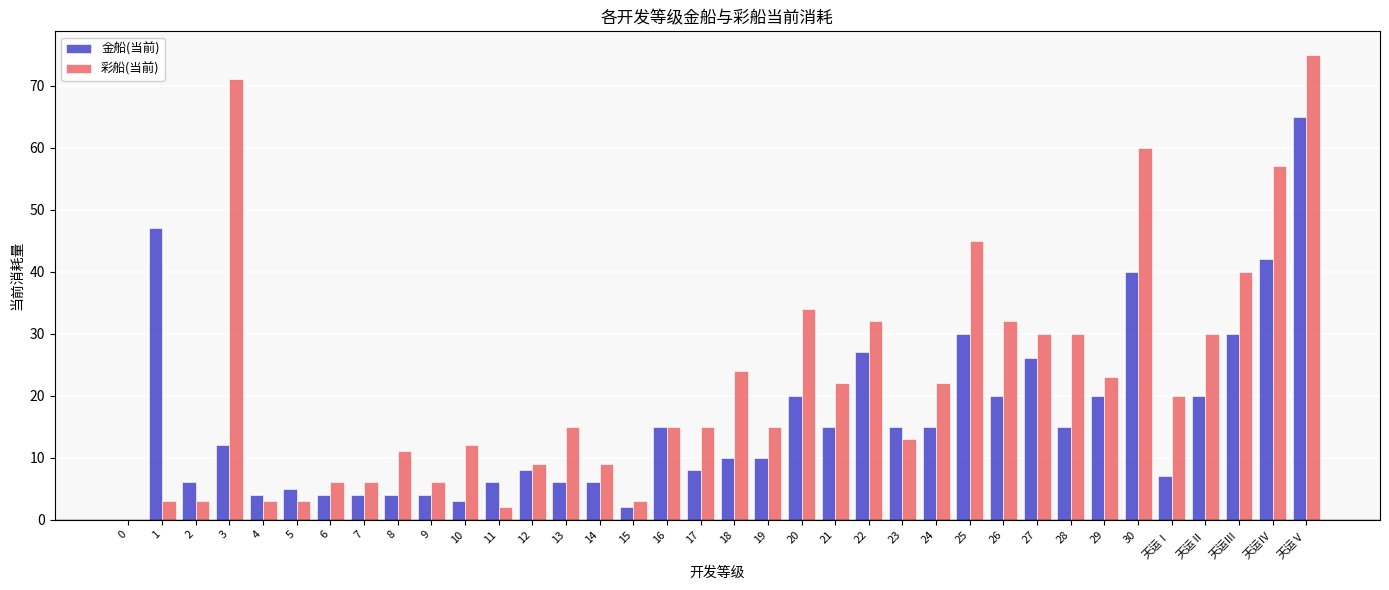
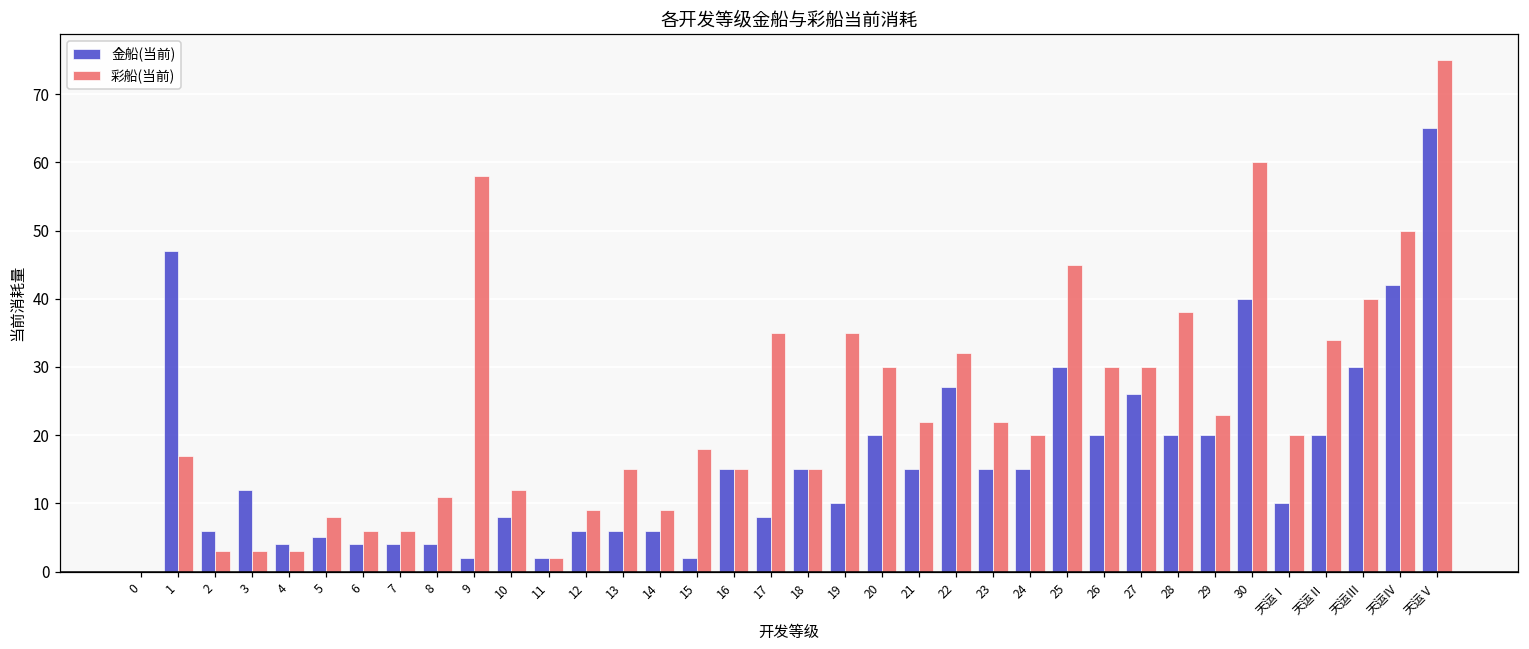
  {
    "金船(当前)": {
      "0": 0,
      "1": 47,
      "2": 6,
      "3": 12,
      "4": 4,
      "5": 5,
      "6": 4,
      "7": 4,
      "8": 4,
-     "9": 4,
-     "10": 3,
-     "11": 6,
-     "12": 8,
+     "9": 2,
+     "10": 8,
+     "11": 2,
+     "12": 6,
      "13": 6,
      "14": 6,
      "15": 2,
      "16": 15,
      "17": 8,
-     "18": 10,
+     "18": 15,
      "19": 10,
      "20": 20,
      "21": 15,
      "22": 27,
      "23": 15,
      "24": 15,
      "25": 30,
      "26": 20,
      "27": 26,
-     "28": 15,
+     "28": 20,
      "29": 20,
      "30": 40,
-     "天运Ⅰ": 7,
+     "天运Ⅰ": 10,
      "天运Ⅱ": 20,
      "天运Ⅲ": 30,
      "天运Ⅳ": 42,
      "天运Ⅴ": 65
    },
    "彩船(当前)": {
      "0": 0,
-     "1": 3,
+     "1": 17,
      "2": 3,
-     "3": 71,
+     "3": 3,
      "4": 3,
-     "5": 3,
+     "5": 8,
      "6": 6,
      "7": 6,
      "8": 11,
-     "9": 6,
+     "9": 58,
      "10": 12,
      "11": 2,
      "12": 9,
      "13": 15,
      "14": 9,
-     "15": 3,
+     "15": 18,
      "16": 15,
-     "17": 15,
-     "18": 24,
-     "19": 15,
-     "20": 34,
+     "17": 35,
+     "18": 15,
+     "19": 35,
+     "20": 30,
      "21": 22,
      "22": 32,
-     "23": 13,
-     "24": 22,
+     "23": 22,
+     "24": 20,
      "25": 45,
-     "26": 32,
+     "26": 30,
      "27": 30,
-     "28": 30,
+     "28": 38,
      "29": 23,
      "30": 60,
      "天运Ⅰ": 20,
-     "天运Ⅱ": 30,
+     "天运Ⅱ": 34,
      "天运Ⅲ": 40,
-     "天运Ⅳ": 57,
+     "天运Ⅳ": 50,
      "天运Ⅴ": 75
    }
  }
